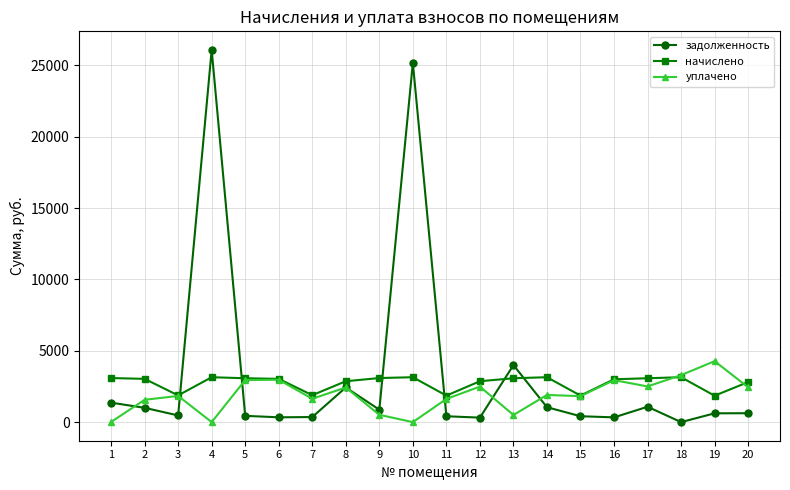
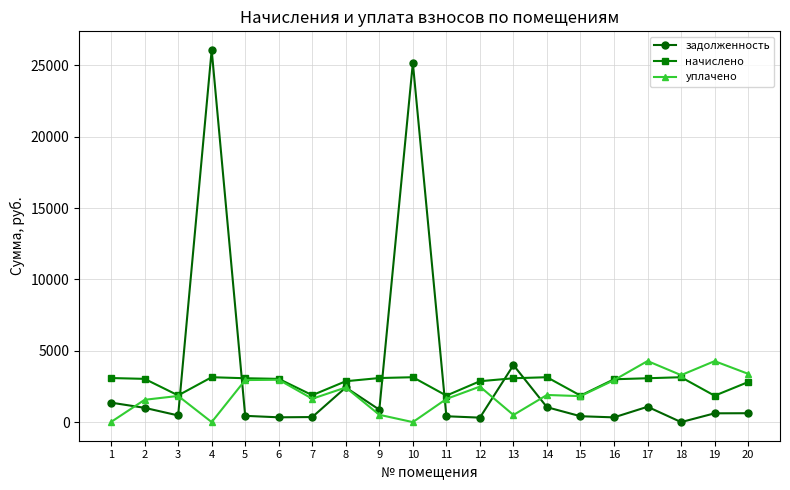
  {
    "уплачено": {
      "1": 0,
      "2": 1600,
      "4": 0,
      "7": 1600,
      "9": 500,
      "10": 0,
      "11": 1600,
      "12": 2500,
      "13": 500,
      "14": 1900,
-     "17": 2500,
+     "17": 4300,
      "19": 4300,
-     "20": 2400
+     "20": 3400
    }
  }
